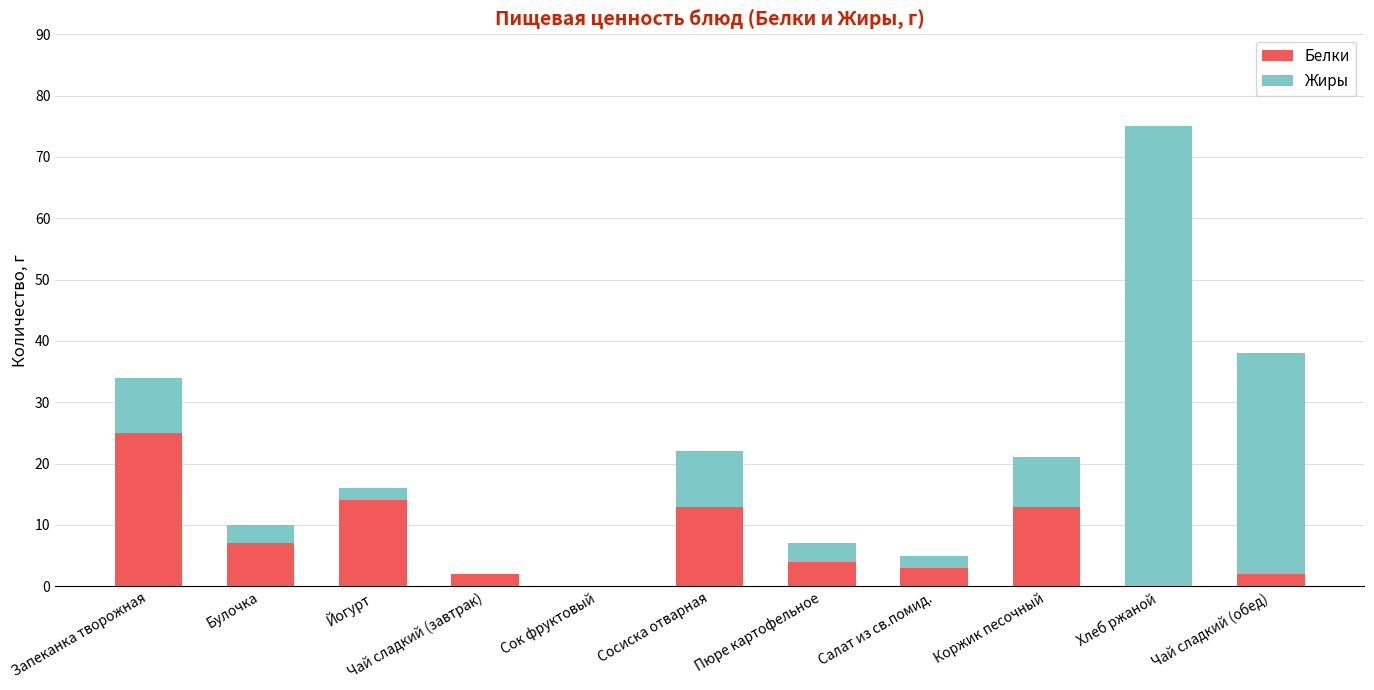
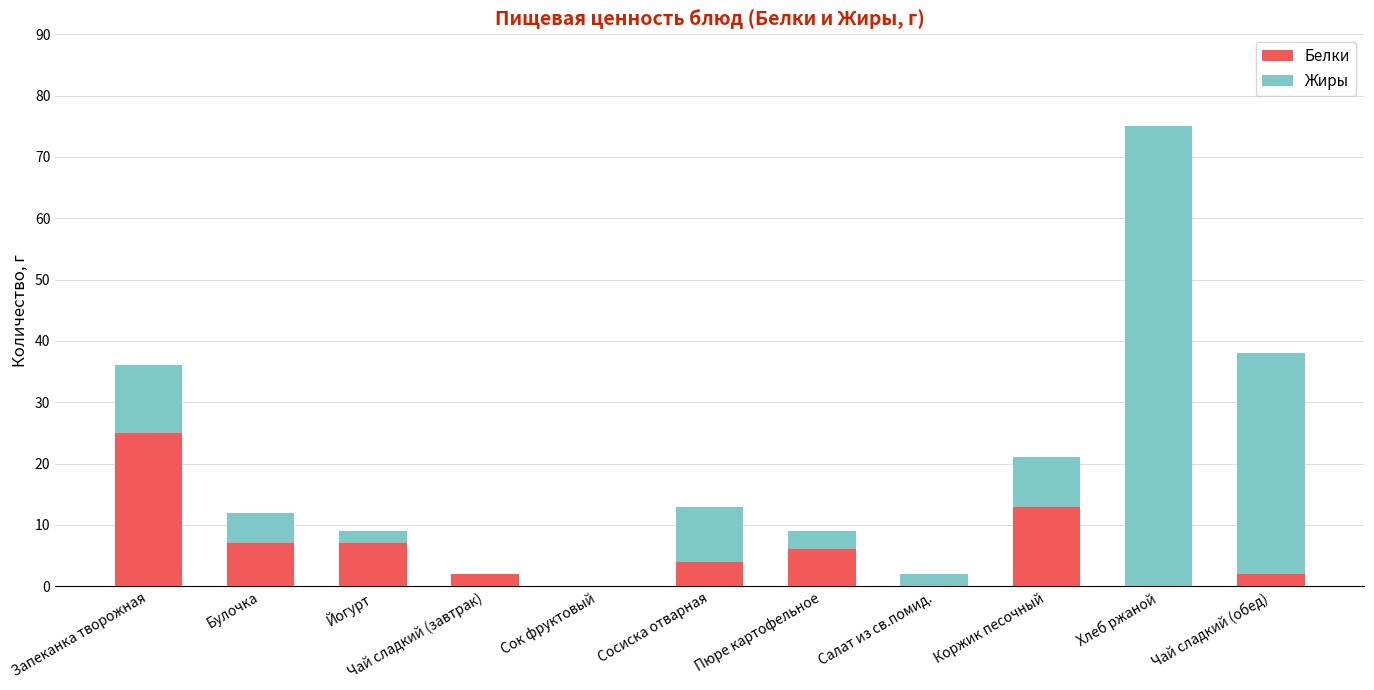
  {
    "Белки": {
      "Запеканка творожная": 25,
      "Булочка": 7,
-     "Йогурт": 14,
+     "Йогурт": 7,
      "Чай сладкий (завтрак)": 2,
      "Сок фруктовый": 0,
-     "Сосиска отварная": 13,
-     "Пюре картофельное": 4,
-     "Салат из св.помид.": 3,
+     "Сосиска отварная": 4,
+     "Пюре картофельное": 6,
+     "Салат из св.помид.": 0,
      "Коржик песочный": 13,
      "Хлеб ржаной": 0,
      "Чай сладкий (обед)": 2
    },
    "Жиры": {
-     "Запеканка творожная": 9,
-     "Булочка": 3,
+     "Запеканка творожная": 11,
+     "Булочка": 5,
      "Йогурт": 2,
      "Чай сладкий (завтрак)": 0,
      "Сок фруктовый": 0,
      "Сосиска отварная": 9,
      "Пюре картофельное": 3,
      "Салат из св.помид.": 2,
      "Коржик песочный": 8,
      "Хлеб ржаной": 75,
      "Чай сладкий (обед)": 36
    }
  }
